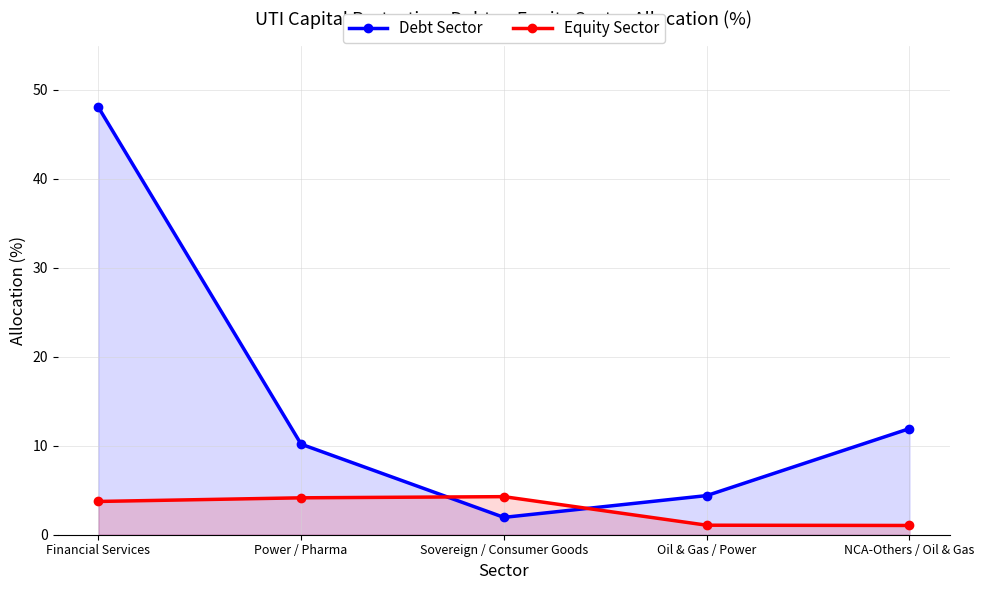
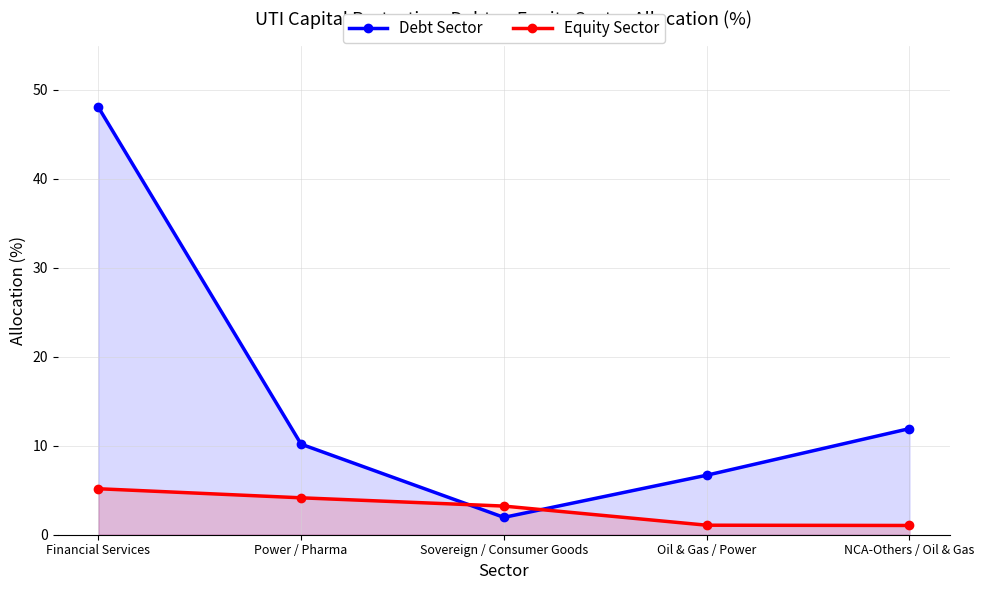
  {
    "Debt Sector": {
      "Financial Services": 48,
      "Power / Pharma": 10,
      "Sovereign / Consumer Goods": 2,
-     "Oil & Gas / Power": 4,
+     "Oil & Gas / Power": 7,
      "NCA-Others / Oil & Gas": 12
    },
    "Equity Sector": {
-     "Financial Services": 4,
+     "Financial Services": 5,
      "Power / Pharma": 4,
-     "Sovereign / Consumer Goods": 4,
+     "Sovereign / Consumer Goods": 3,
      "Oil & Gas / Power": 1,
      "NCA-Others / Oil & Gas": 1
    }
  }
